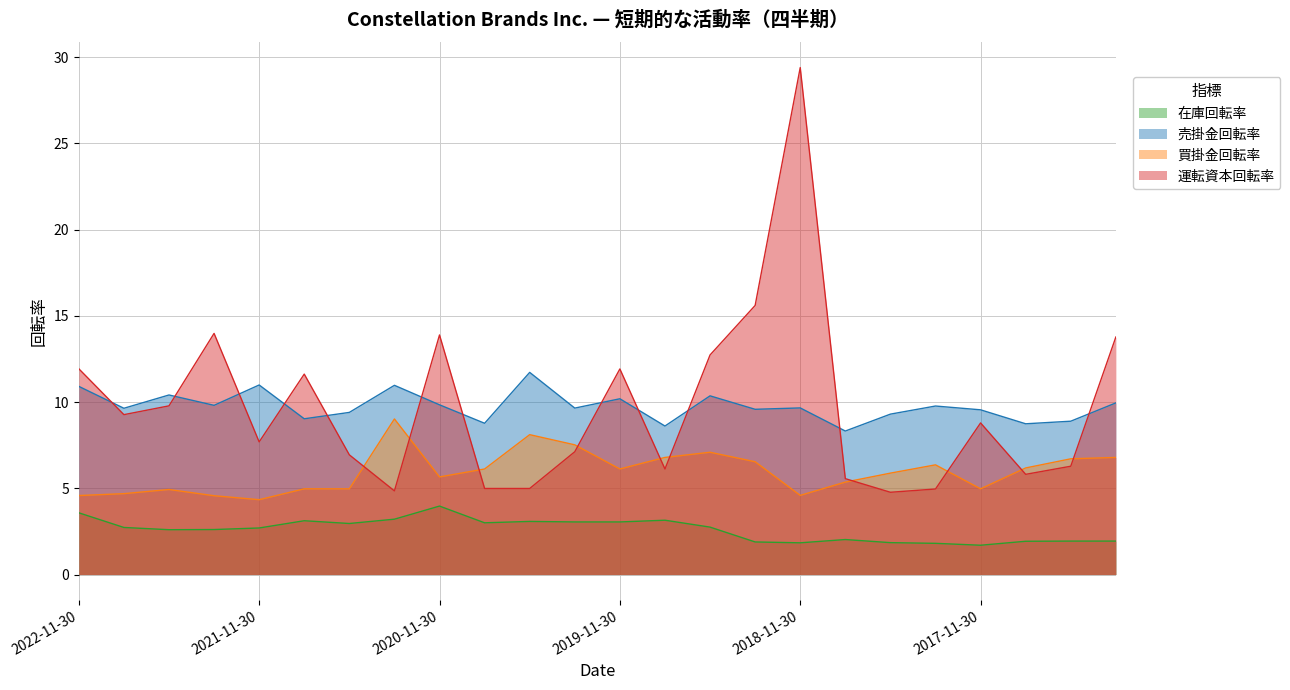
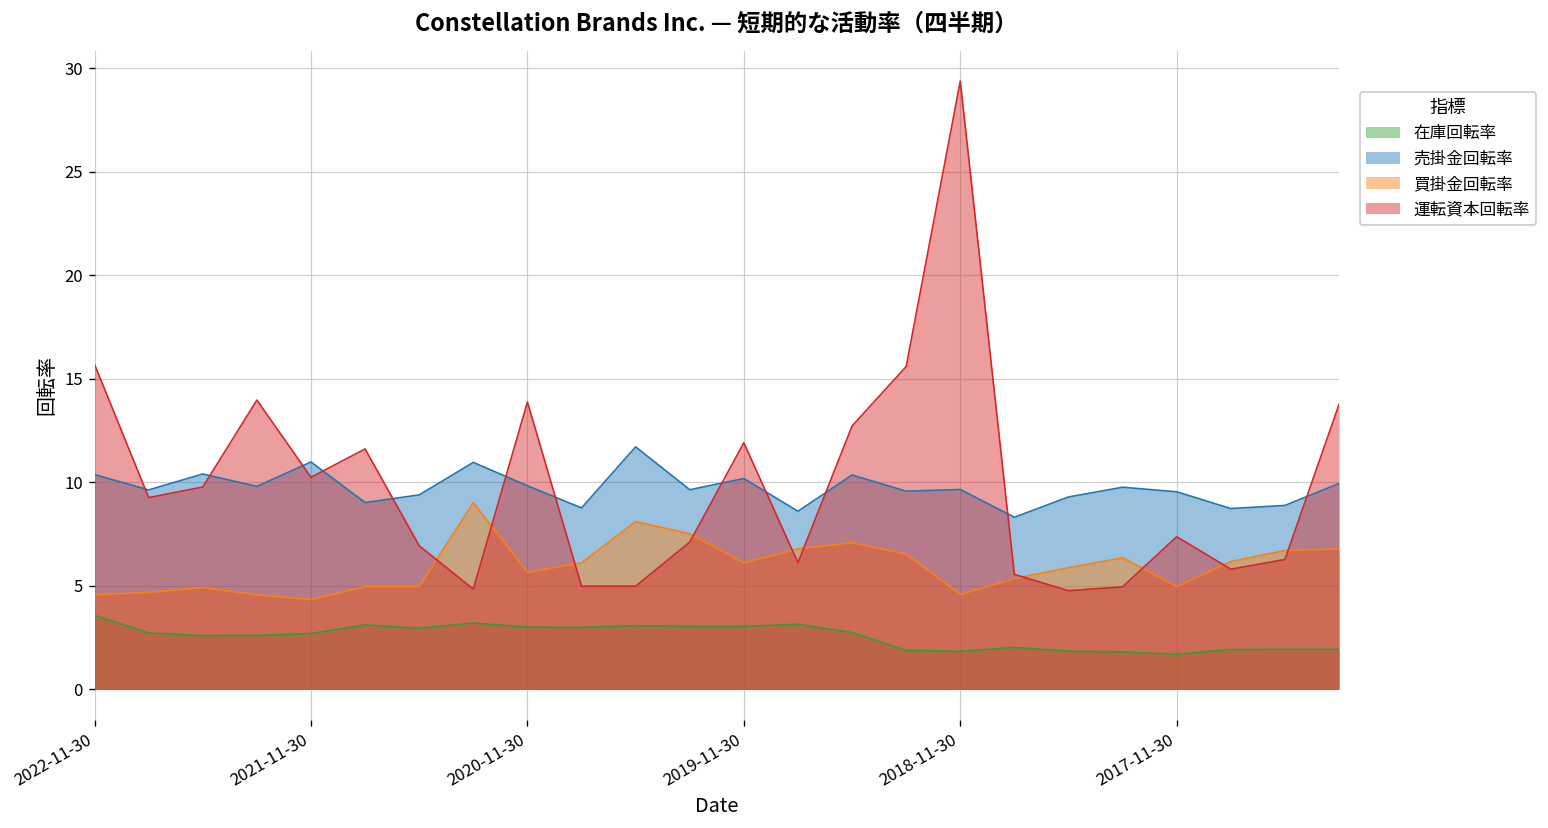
  {
    "在庫回転率": {
      "2022-11-30": 3.6,
      "2021-11-30": 2.7,
-     "2020-11-30": 4.0,
+     "2020-11-30": 3.0,
      "2019-11-30": 3.1,
      "2018-11-30": 1.8,
      "2017-11-30": 1.7
    },
    "売掛金回転率": {
-     "2022-11-30": 10.9,
+     "2022-11-30": 10.4,
      "2021-11-30": 11.0,
      "2020-11-30": 9.8,
      "2019-11-30": 10.2,
      "2018-11-30": 9.7,
      "2017-11-30": 9.6
    },
    "買掛金回転率": {
      "2022-11-30": 4.6,
      "2021-11-30": 4.3,
      "2020-11-30": 5.7,
      "2019-11-30": 6.1,
      "2018-11-30": 4.6,
      "2017-11-30": 5.0
    },
    "運転資本回転率": {
-     "2022-11-30": 11.9,
-     "2021-11-30": 7.7,
+     "2022-11-30": 15.7,
+     "2021-11-30": 10.3,
      "2020-11-30": 13.9,
      "2019-11-30": 11.9,
      "2018-11-30": 29.4,
-     "2017-11-30": 8.8
+     "2017-11-30": 7.4
    }
  }
